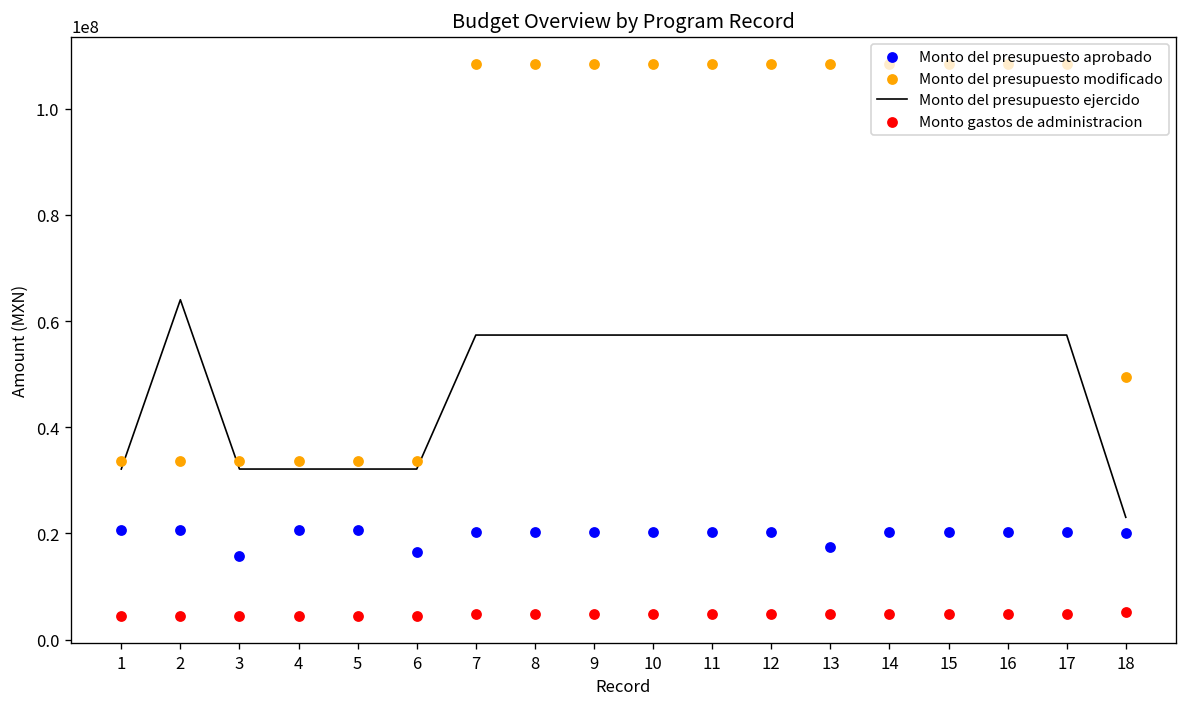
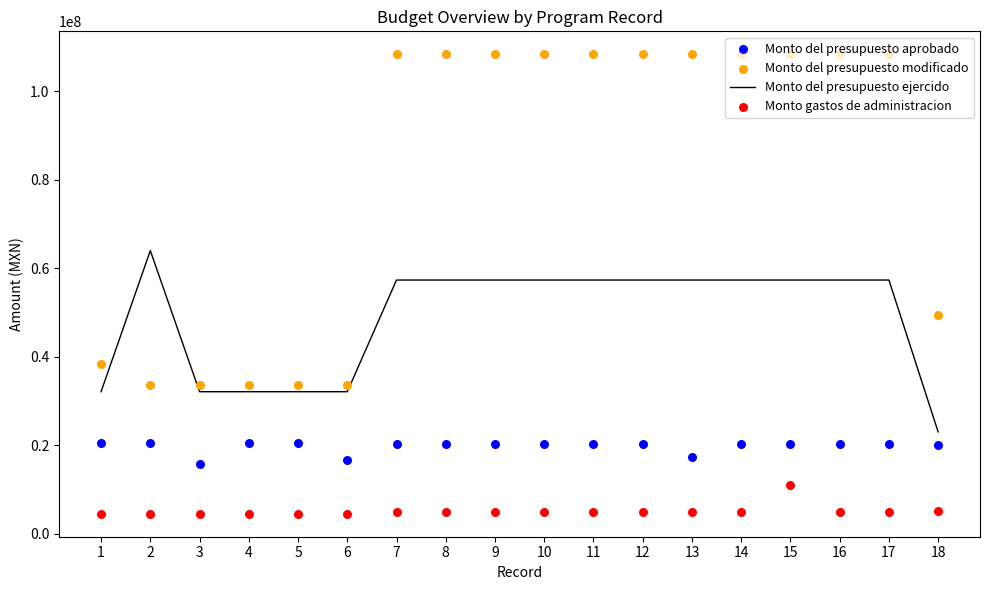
  {
    "Monto del presupuesto ejercido": {
      "1": 32000000,
      "2": 64000000,
      "3": 32000000,
      "4": 32000000,
      "5": 32000000,
      "6": 32000000,
      "7": 57000000,
      "8": 57000000,
      "9": 57000000,
      "10": 57000000,
      "11": 57000000,
      "12": 57000000,
      "13": 57000000,
      "14": 57000000,
      "15": 57000000,
      "16": 57000000,
      "17": 57000000,
      "18": 23000000
    },
    "Monto del presupuesto modificado": {
-     "1": 34000000
+     "1": 38000000
    },
    "Monto gastos de administracion": {
-     "15": 5000000
+     "15": 11000000
    }
  }
